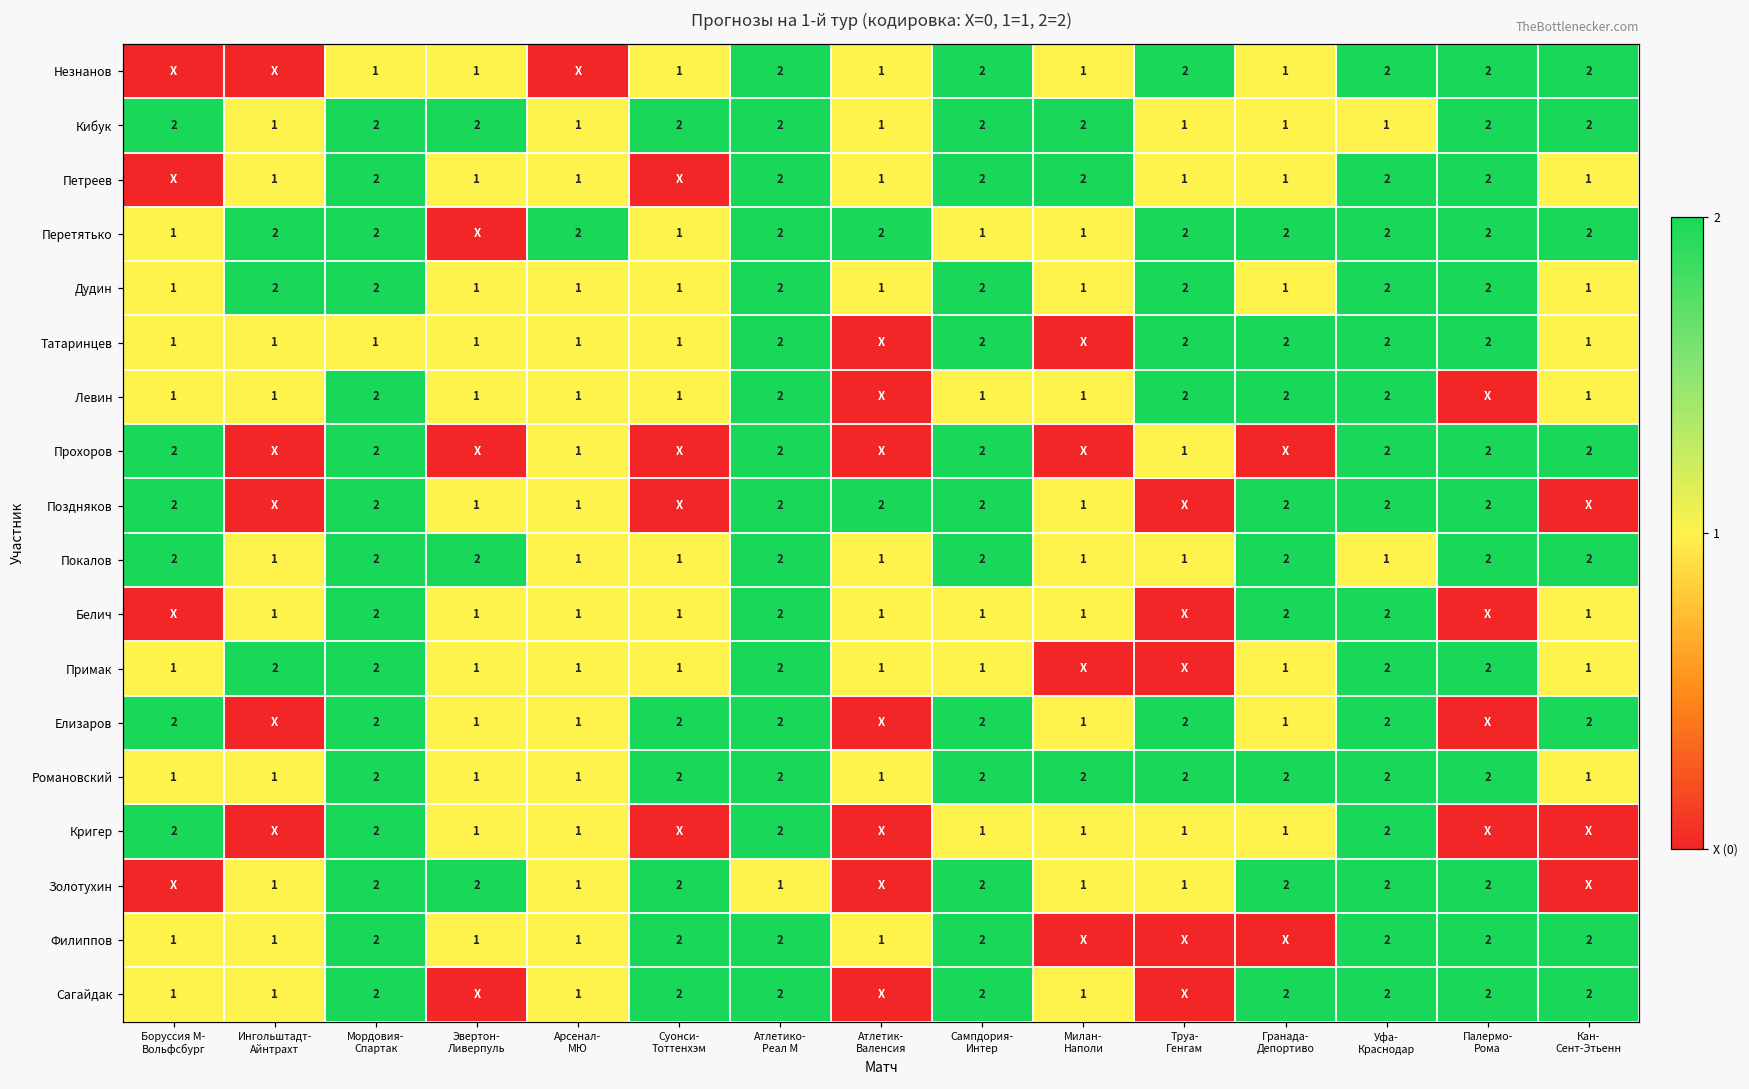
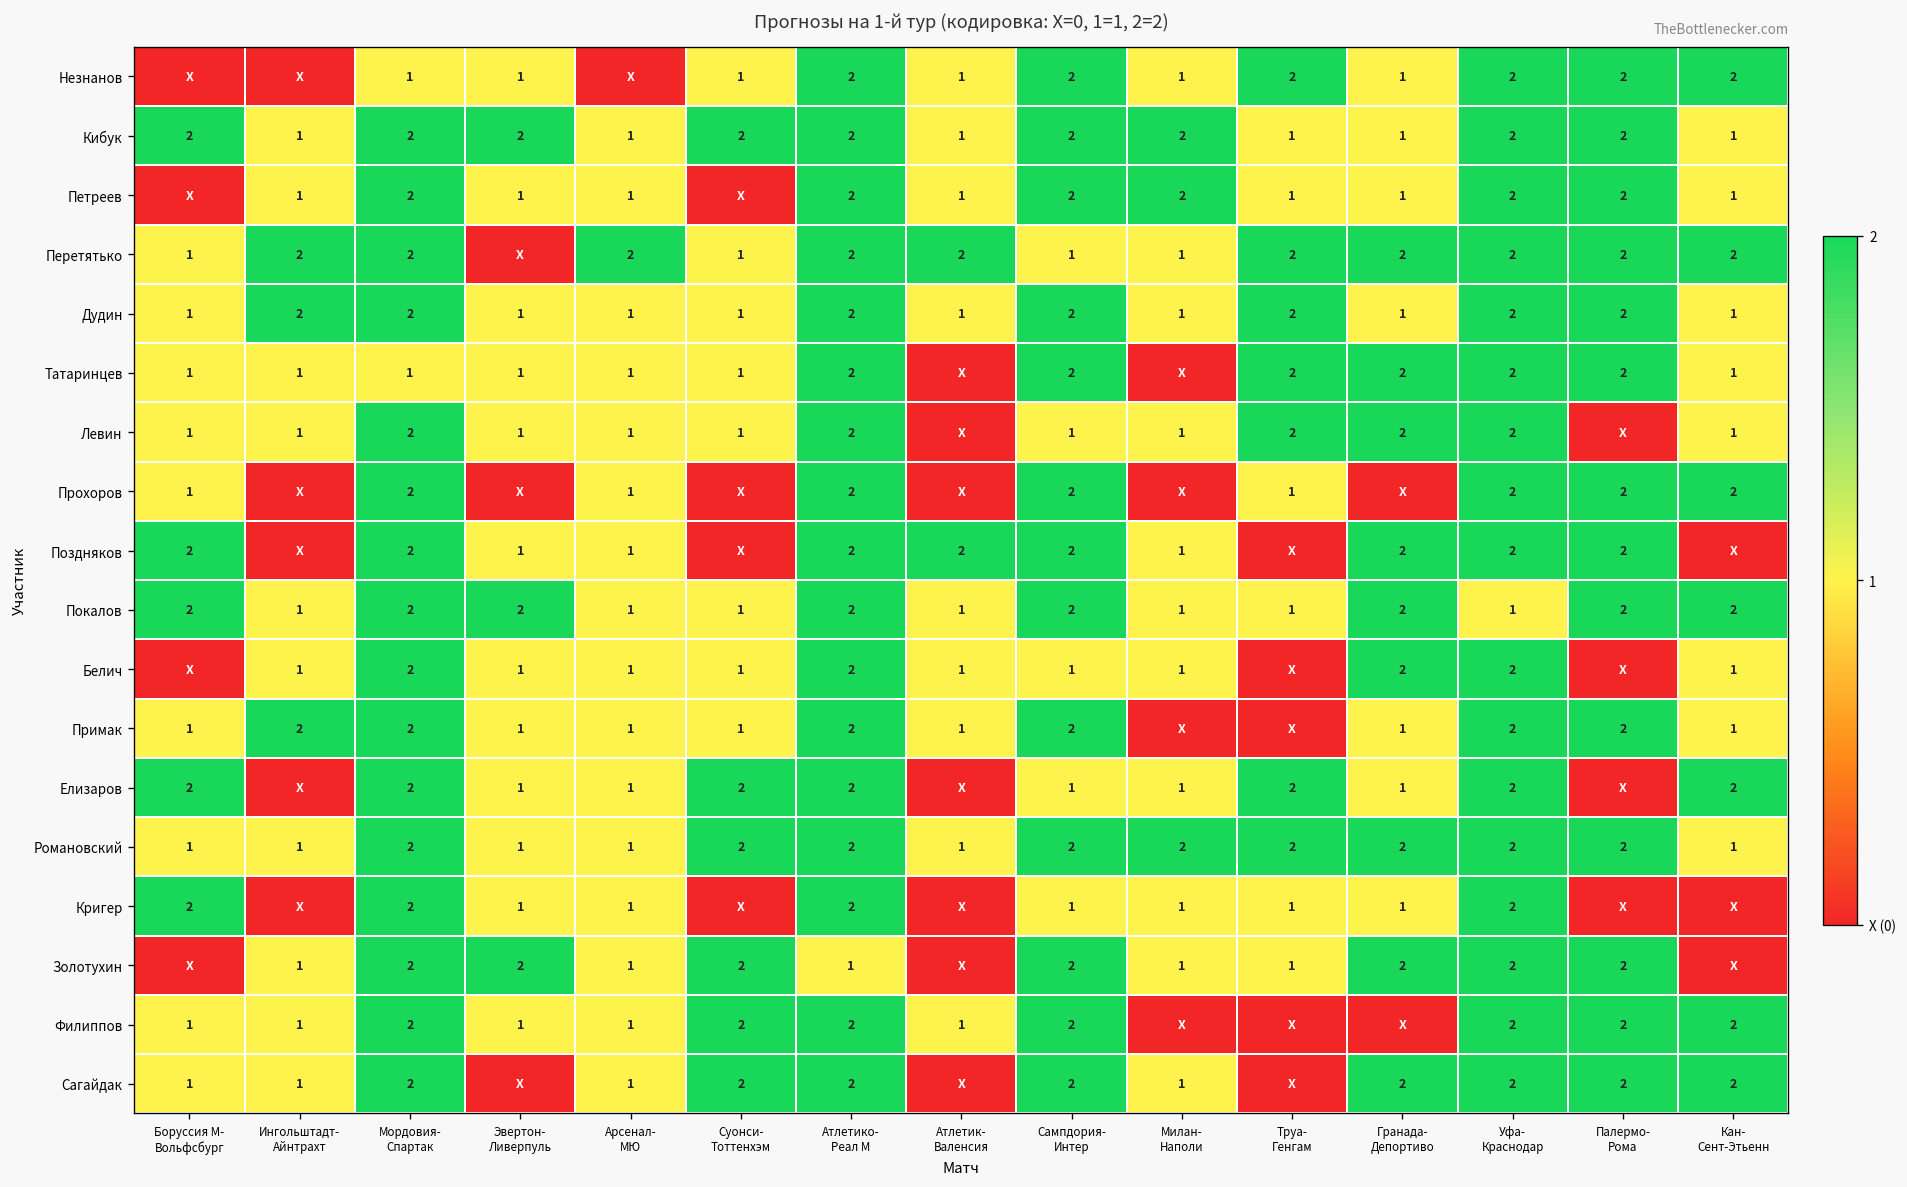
  {
    "Кибук": {
      "Боруссия М- Вольфсбург": 2,
      "Ингольштадт- Айнтрахт": 1,
      "Мордовия- Спартак": 2,
      "Эвертон- Ливерпуль": 2,
      "Арсенал- МЮ": 1,
      "Суонси- Тоттенхэм": 2,
      "Атлетико- Реал М": 2,
      "Атлетик- Валенсия": 1,
      "Сампдория- Интер": 2,
      "Милан- Наполи": 2,
      "Труа- Генгам": 1,
      "Гранада- Депортиво": 1,
-     "Уфа- Краснодар": 1,
+     "Уфа- Краснодар": 2,
      "Палермо- Рома": 2,
-     "Кан- Сент-Этьенн": 2
+     "Кан- Сент-Этьенн": 1
    },
    "Прохоров": {
-     "Боруссия М- Вольфсбург": 2,
+     "Боруссия М- Вольфсбург": 1,
      "Мордовия- Спартак": 2,
      "Арсенал- МЮ": 1,
      "Атлетико- Реал М": 2,
      "Сампдория- Интер": 2,
      "Труа- Генгам": 1,
      "Уфа- Краснодар": 2,
      "Палермо- Рома": 2,
      "Кан- Сент-Этьенн": 2
    },
    "Примак": {
      "Боруссия М- Вольфсбург": 1,
      "Ингольштадт- Айнтрахт": 2,
      "Мордовия- Спартак": 2,
      "Эвертон- Ливерпуль": 1,
      "Арсенал- МЮ": 1,
      "Суонси- Тоттенхэм": 1,
      "Атлетико- Реал М": 2,
      "Атлетик- Валенсия": 1,
-     "Сампдория- Интер": 1,
+     "Сампдория- Интер": 2,
      "Гранада- Депортиво": 1,
      "Уфа- Краснодар": 2,
      "Палермо- Рома": 2,
      "Кан- Сент-Этьенн": 1
    },
    "Елизаров": {
      "Боруссия М- Вольфсбург": 2,
      "Мордовия- Спартак": 2,
      "Эвертон- Ливерпуль": 1,
      "Арсенал- МЮ": 1,
      "Суонси- Тоттенхэм": 2,
      "Атлетико- Реал М": 2,
-     "Сампдория- Интер": 2,
+     "Сампдория- Интер": 1,
      "Милан- Наполи": 1,
      "Труа- Генгам": 2,
      "Гранада- Депортиво": 1,
      "Уфа- Краснодар": 2,
      "Кан- Сент-Этьенн": 2
    }
  }
